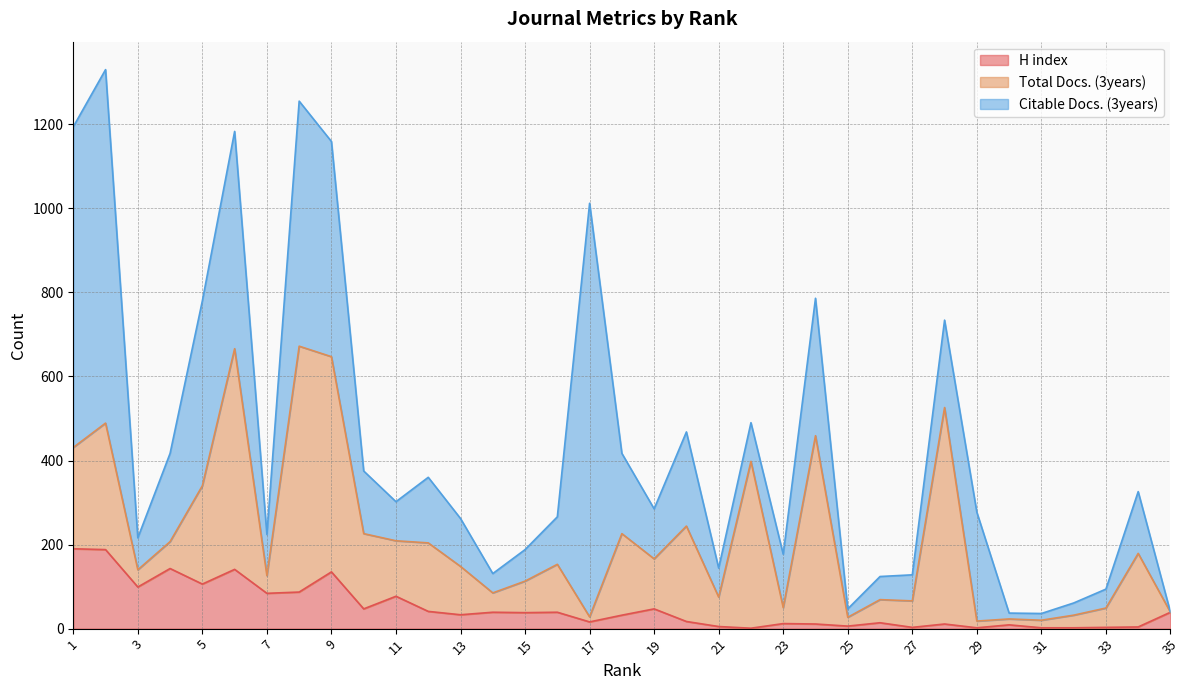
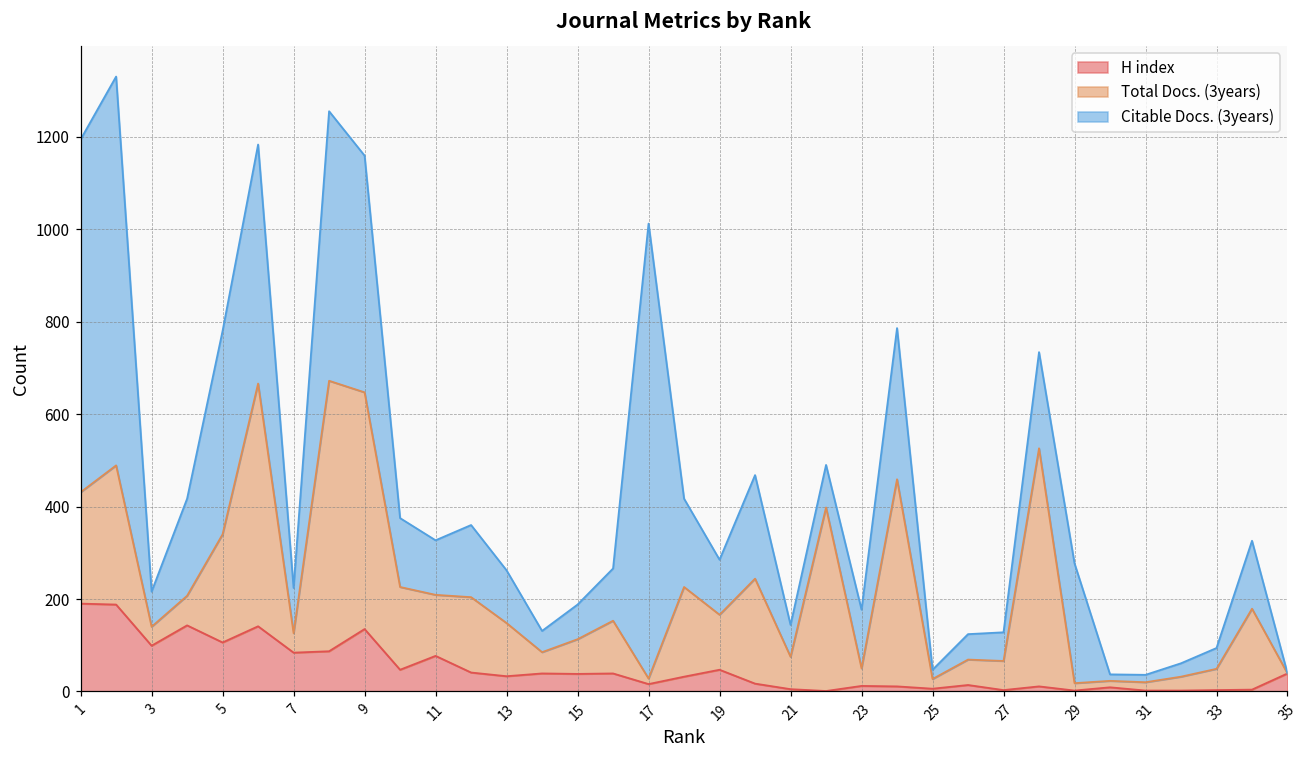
  {
    "Citable Docs. (3years)": {
      "1": 760,
      "3": 80,
      "5": 440,
      "7": 100,
      "9": 510,
-     "11": 90,
+     "11": 120,
      "13": 110,
      "15": 80,
      "17": 980,
      "19": 120,
      "21": 70,
      "23": 130,
      "25": 20,
      "27": 60,
      "29": 260,
      "31": 20,
      "33": 50
    }
  }
